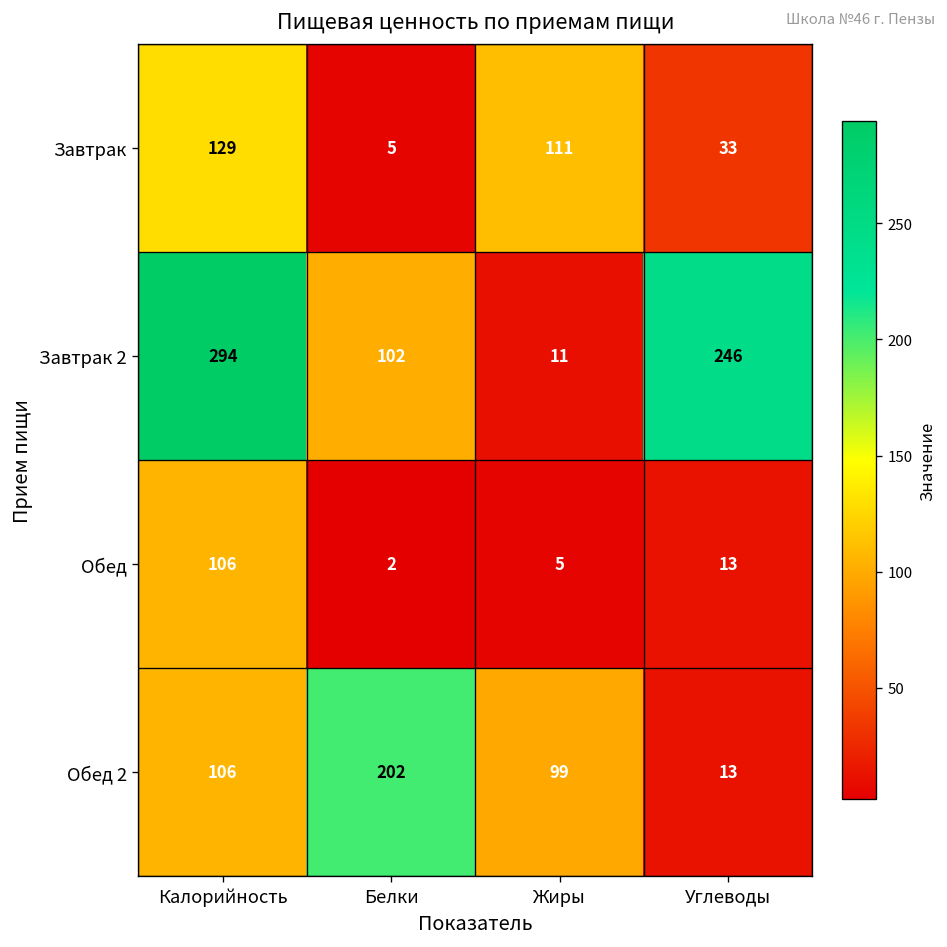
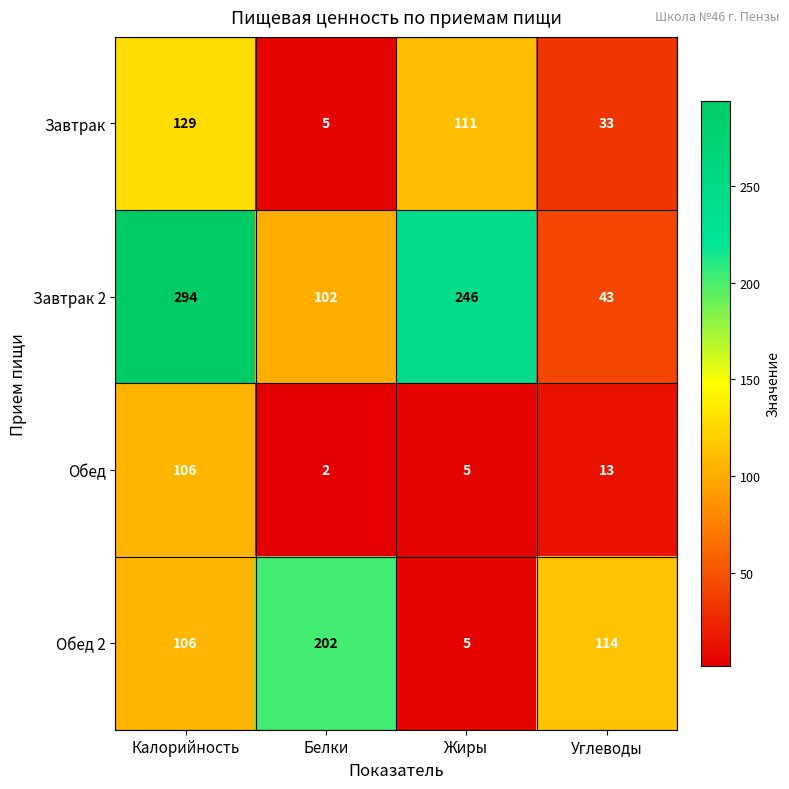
  {
    "Завтрак": {
      "Калорийность": 129,
      "Белки": 5,
      "Жиры": 111,
      "Углеводы": 33
    },
    "Завтрак 2": {
      "Калорийность": 294,
      "Белки": 102,
-     "Жиры": 11,
-     "Углеводы": 246
+     "Жиры": 246,
+     "Углеводы": 43
    },
    "Обед": {
      "Калорийность": 106,
      "Белки": 2,
      "Жиры": 5,
      "Углеводы": 13
    },
    "Обед 2": {
      "Калорийность": 106,
      "Белки": 202,
-     "Жиры": 99,
-     "Углеводы": 13
+     "Жиры": 5,
+     "Углеводы": 114
    }
  }
